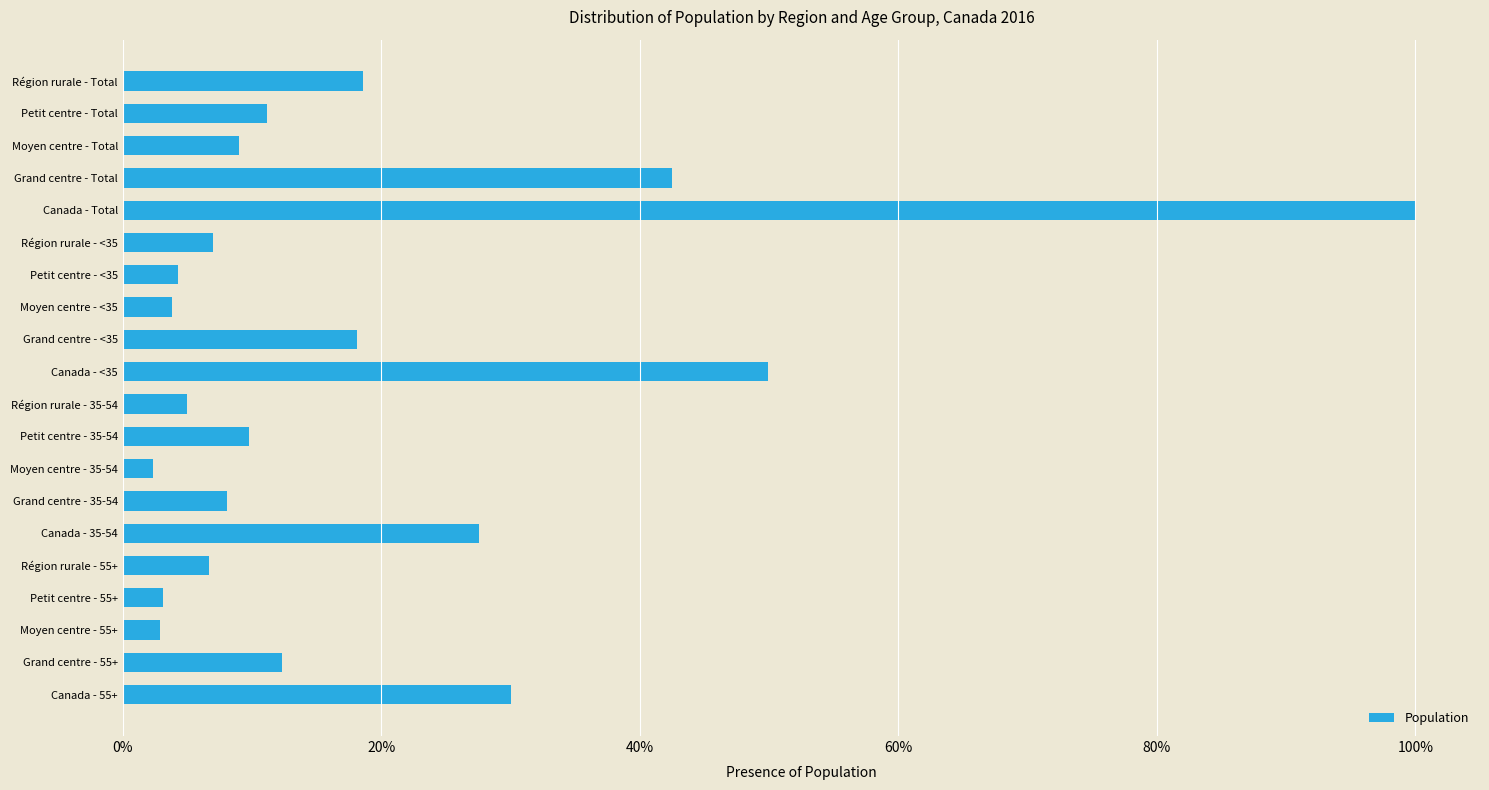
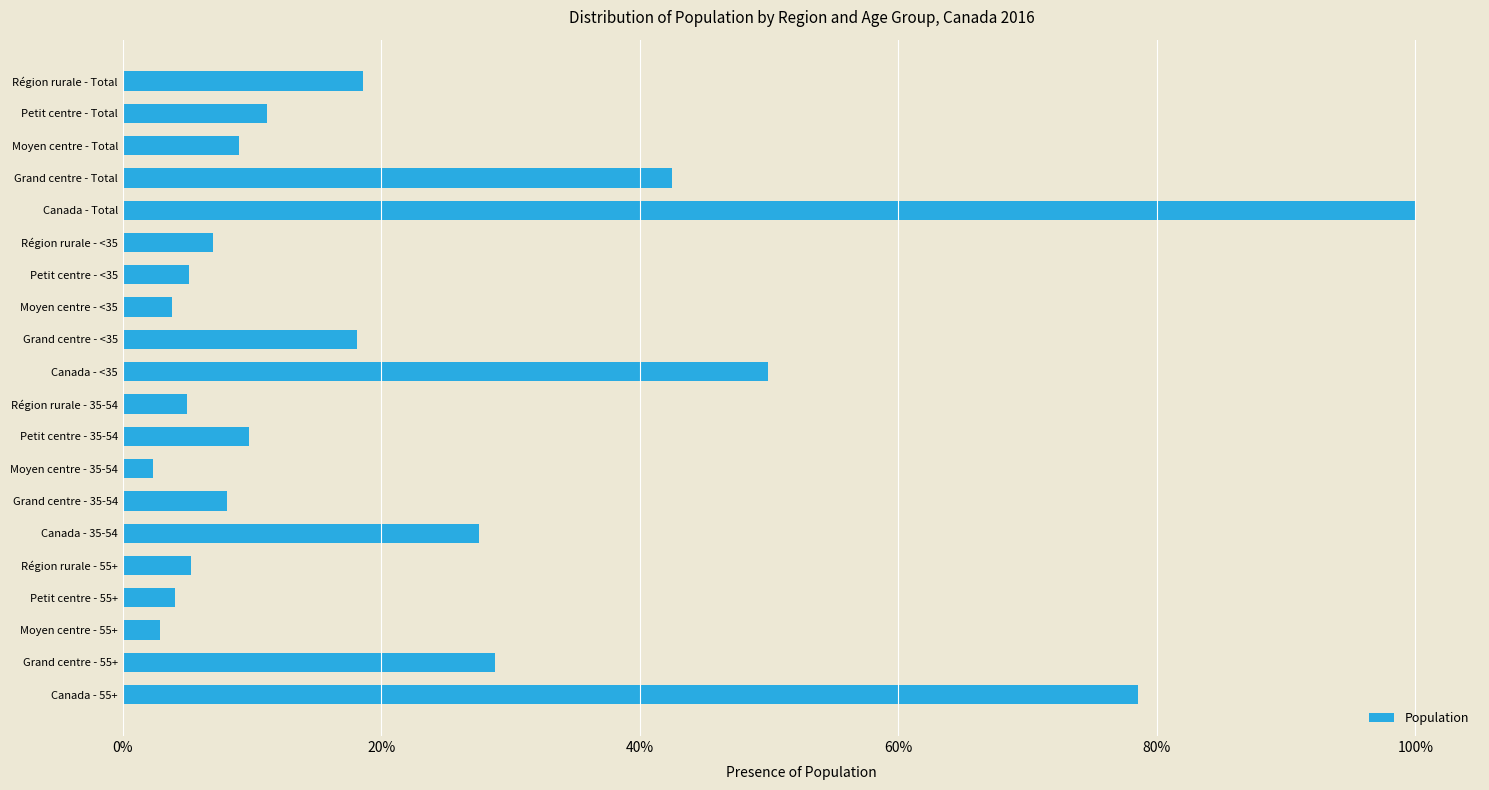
  {
    "Région rurale - Total": "18.6%",
    "Petit centre - Total": "11.2%",
    "Moyen centre - Total": "9.0%",
    "Grand centre - Total": "42.5%",
    "Canada - Total": "100.0%",
    "Région rurale - <35": "7.0%",
-   "Petit centre - <35": "4.3%",
+   "Petit centre - <35": "5.1%",
    "Moyen centre - <35": "3.8%",
    "Grand centre - <35": "18.1%",
    "Canada - <35": "49.9%",
    "Région rurale - 35-54": "4.9%",
    "Petit centre - 35-54": "9.7%",
    "Moyen centre - 35-54": "2.4%",
    "Grand centre - 35-54": "8.1%",
    "Canada - 35-54": "27.6%",
-   "Région rurale - 55+": "6.7%",
-   "Petit centre - 55+": "3.1%",
+   "Région rurale - 55+": "5.3%",
+   "Petit centre - 55+": "4.1%",
    "Moyen centre - 55+": "2.9%",
-   "Grand centre - 55+": "12.3%",
-   "Canada - 55+": "30.0%"
+   "Grand centre - 55+": "28.8%",
+   "Canada - 55+": "78.5%"
  }
